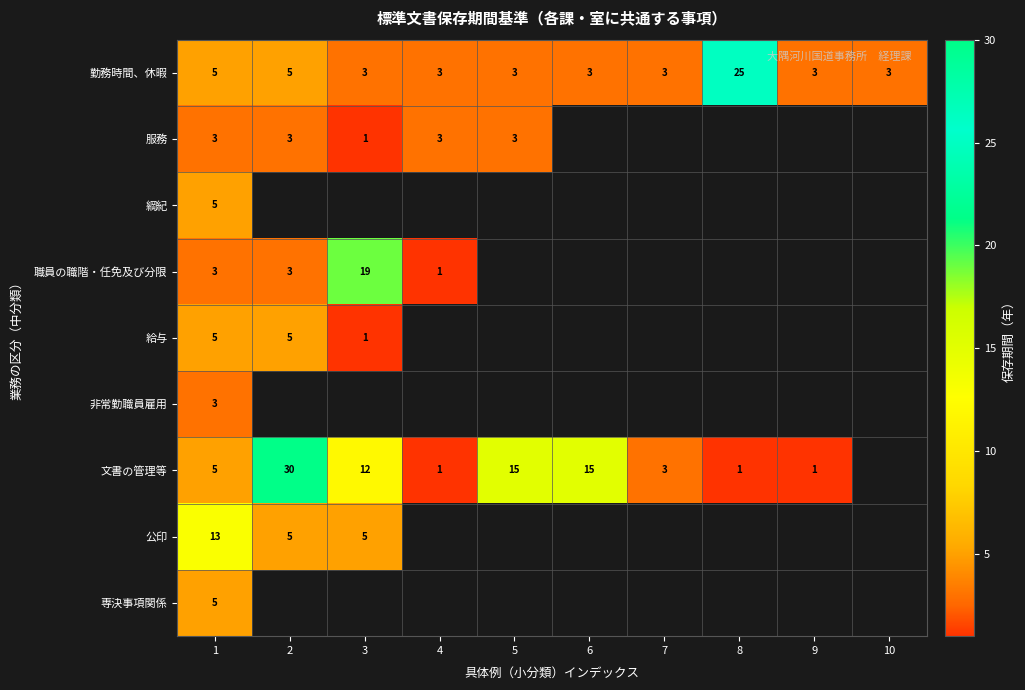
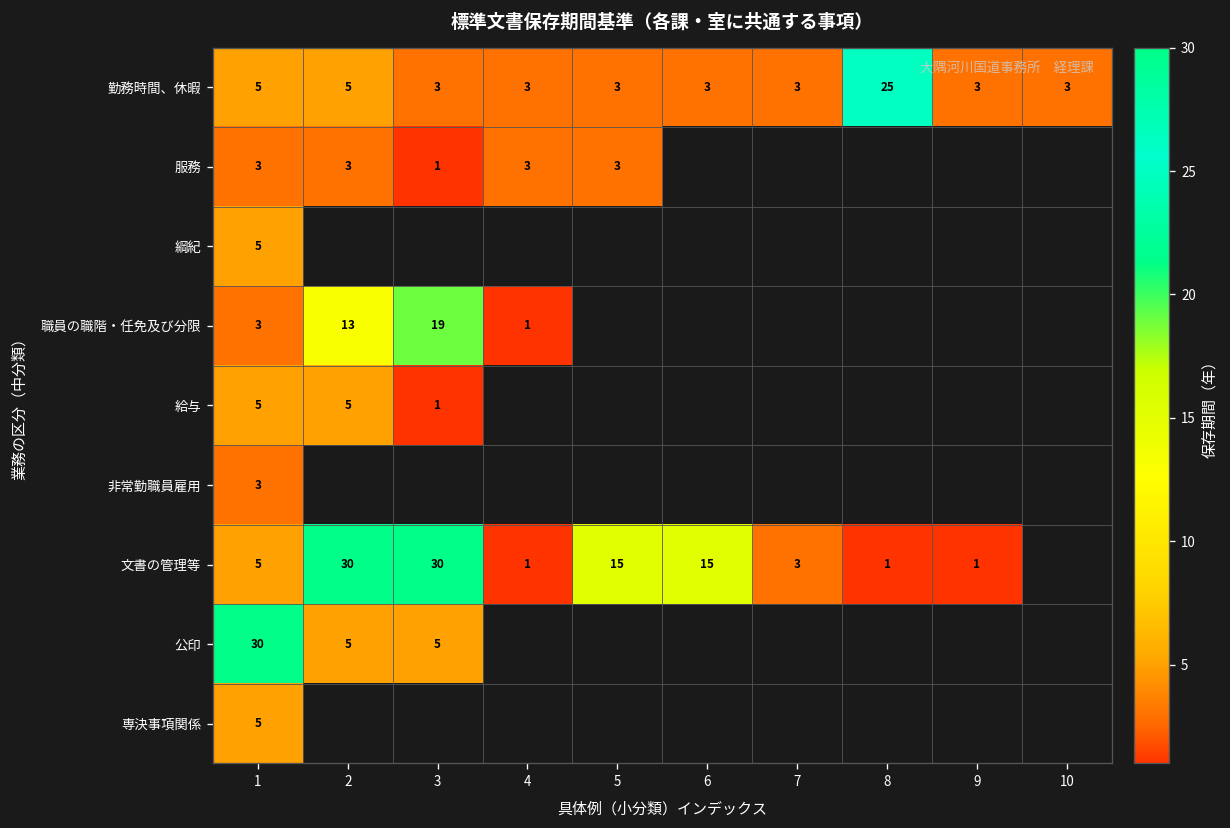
  {
    "勤務時間、休暇": {
      "1": 5,
      "2": 5,
      "3": 3,
      "4": 3,
      "5": 3,
      "6": 3,
      "7": 3,
      "8": 25,
      "10": 3
    },
    "服務": {
      "1": 3,
      "2": 3,
      "3": 1,
      "4": 3,
      "5": 3
    },
    "綱紀": {
      "1": 5
    },
    "職員の職階・任免及び分限": {
      "1": 3,
-     "2": 3,
+     "2": 13,
      "3": 19,
      "4": 1
    },
    "給与": {
      "1": 5,
      "2": 5,
      "3": 1
    },
    "非常勤職員雇用": {
      "1": 3
    },
    "文書の管理等": {
      "1": 5,
      "2": 30,
-     "3": 12,
+     "3": 30,
      "4": 1,
      "5": 15,
      "6": 15,
      "7": 3,
      "8": 1,
      "9": 1
    },
    "公印": {
-     "1": 13,
+     "1": 30,
      "2": 5,
      "3": 5
    },
    "専決事項関係": {
      "1": 5
    }
  }
